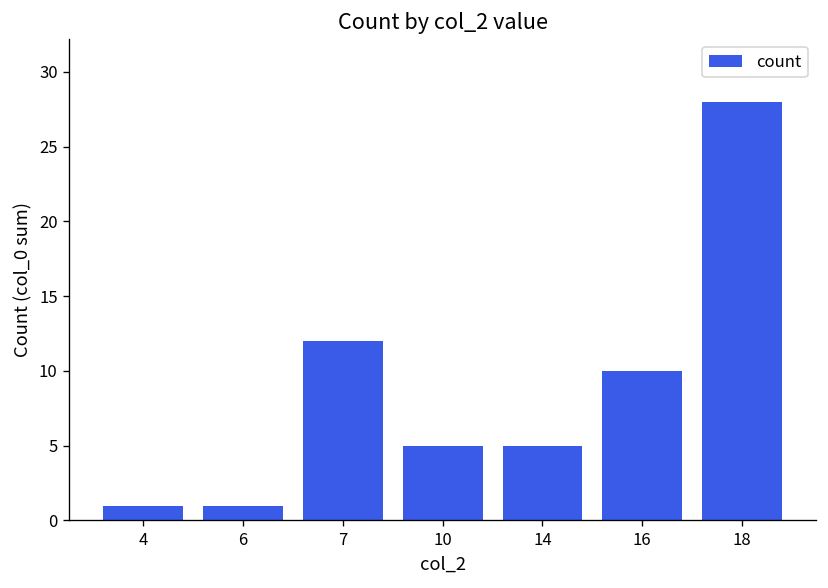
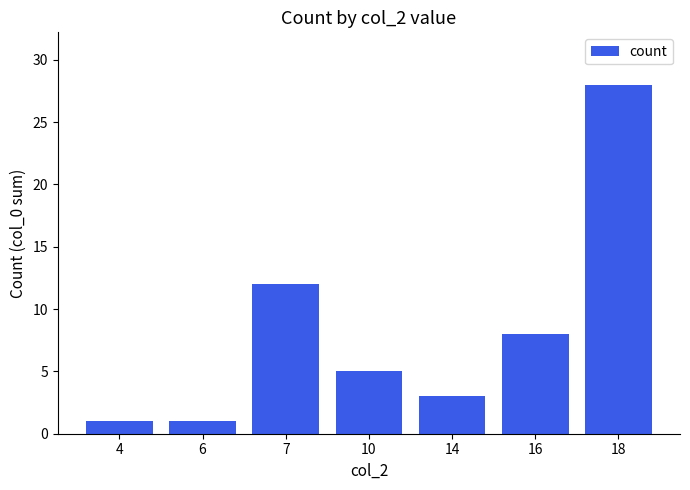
  {
    "4": 1,
    "6": 1,
    "7": 12,
    "10": 5,
-   "14": 5,
-   "16": 10,
+   "14": 3,
+   "16": 8,
    "18": 28
  }
